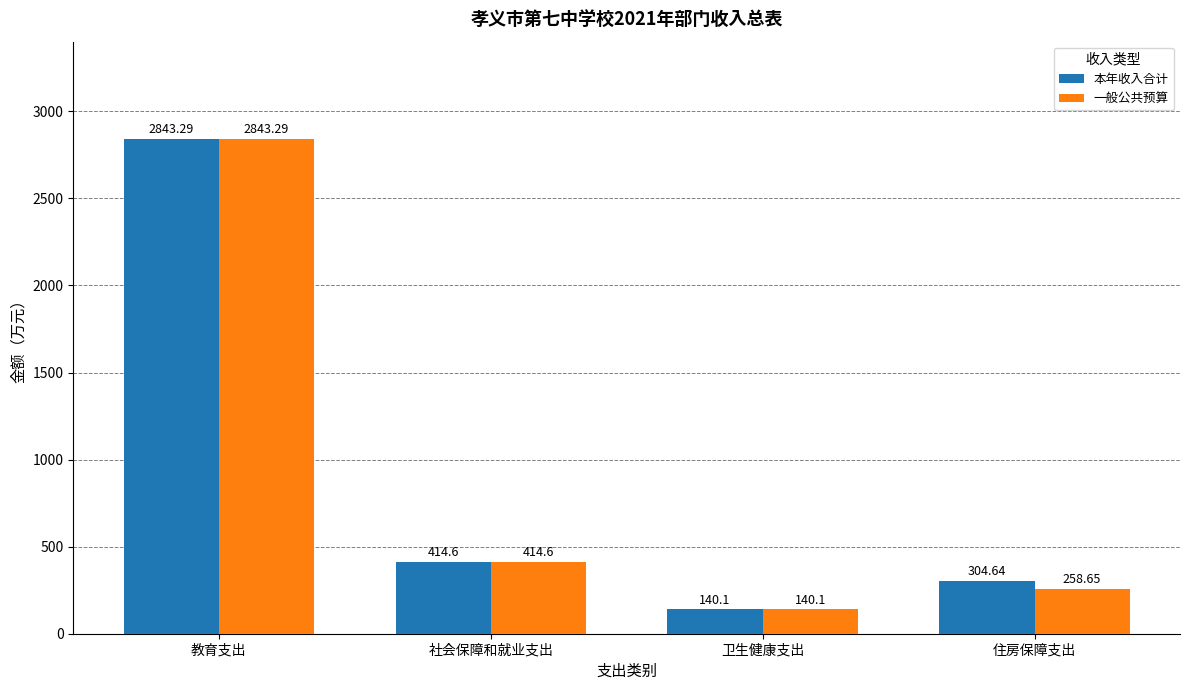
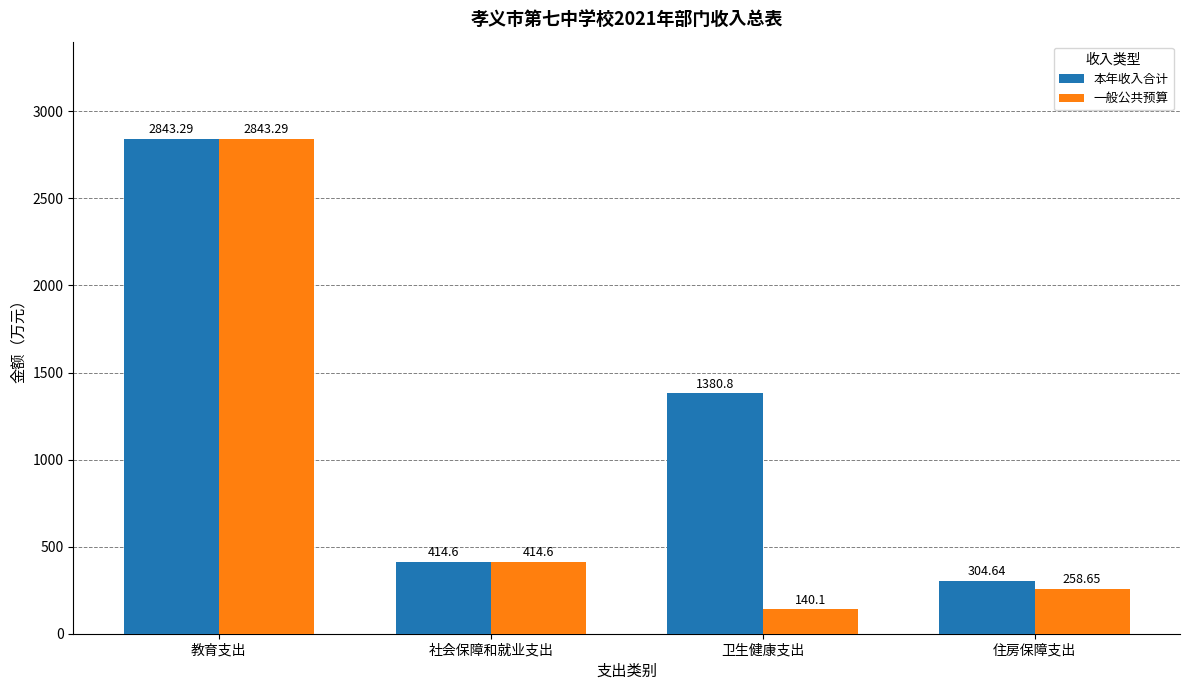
  {
    "本年收入合计": {
      "教育支出": 2843.29,
      "社会保障和就业支出": 414.6,
-     "卫生健康支出": 140.1,
+     "卫生健康支出": 1380.8,
      "住房保障支出": 304.64
    },
    "一般公共预算": {
      "教育支出": 2843.29,
      "社会保障和就业支出": 414.6,
      "卫生健康支出": 140.1,
      "住房保障支出": 258.65
    }
  }
